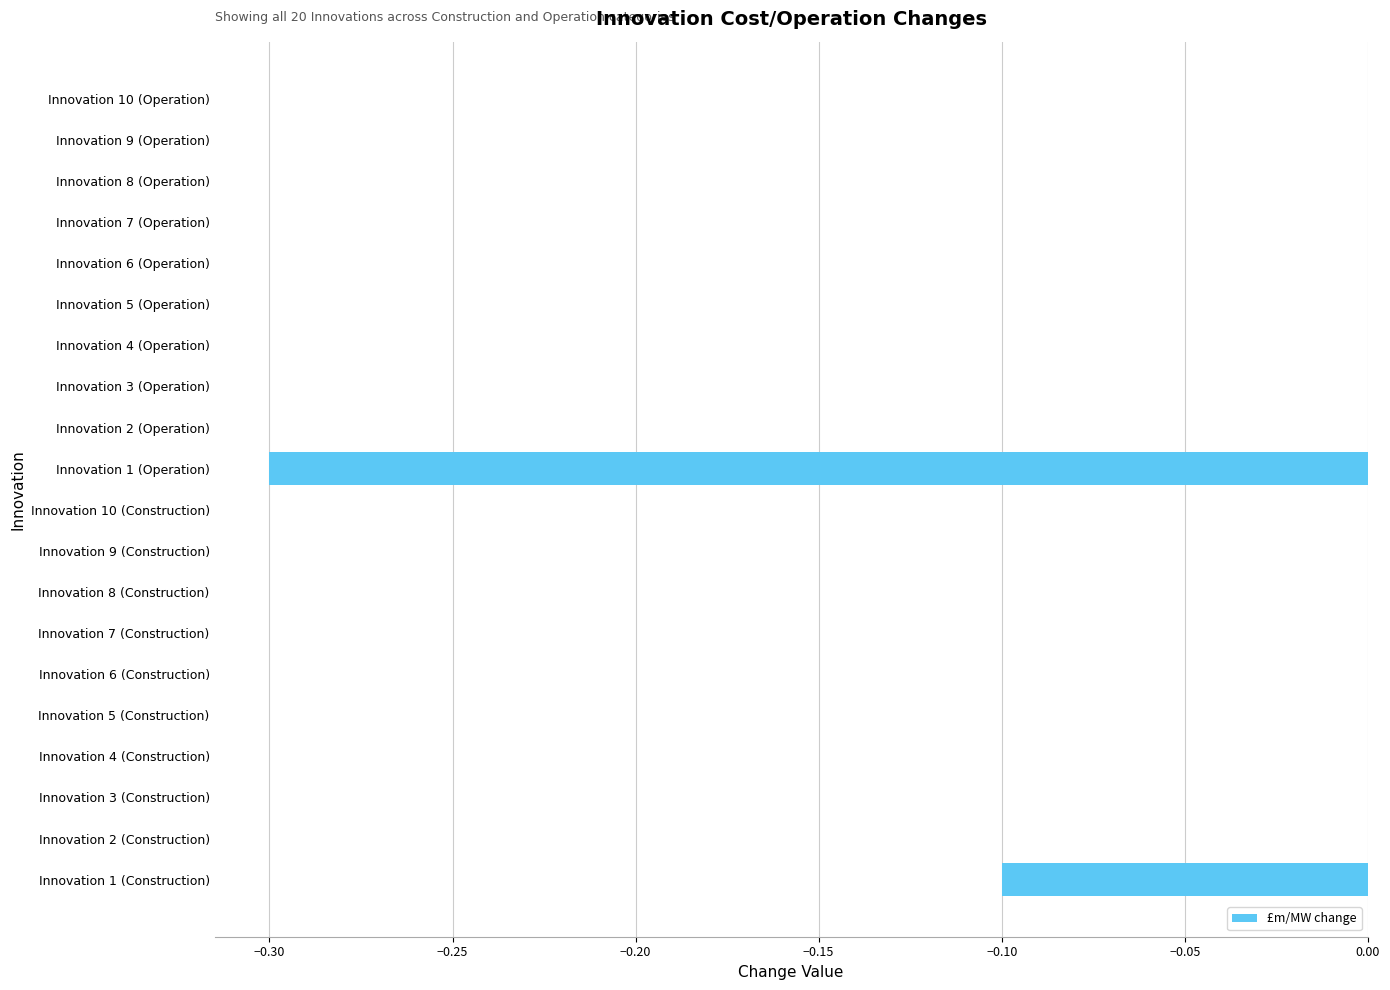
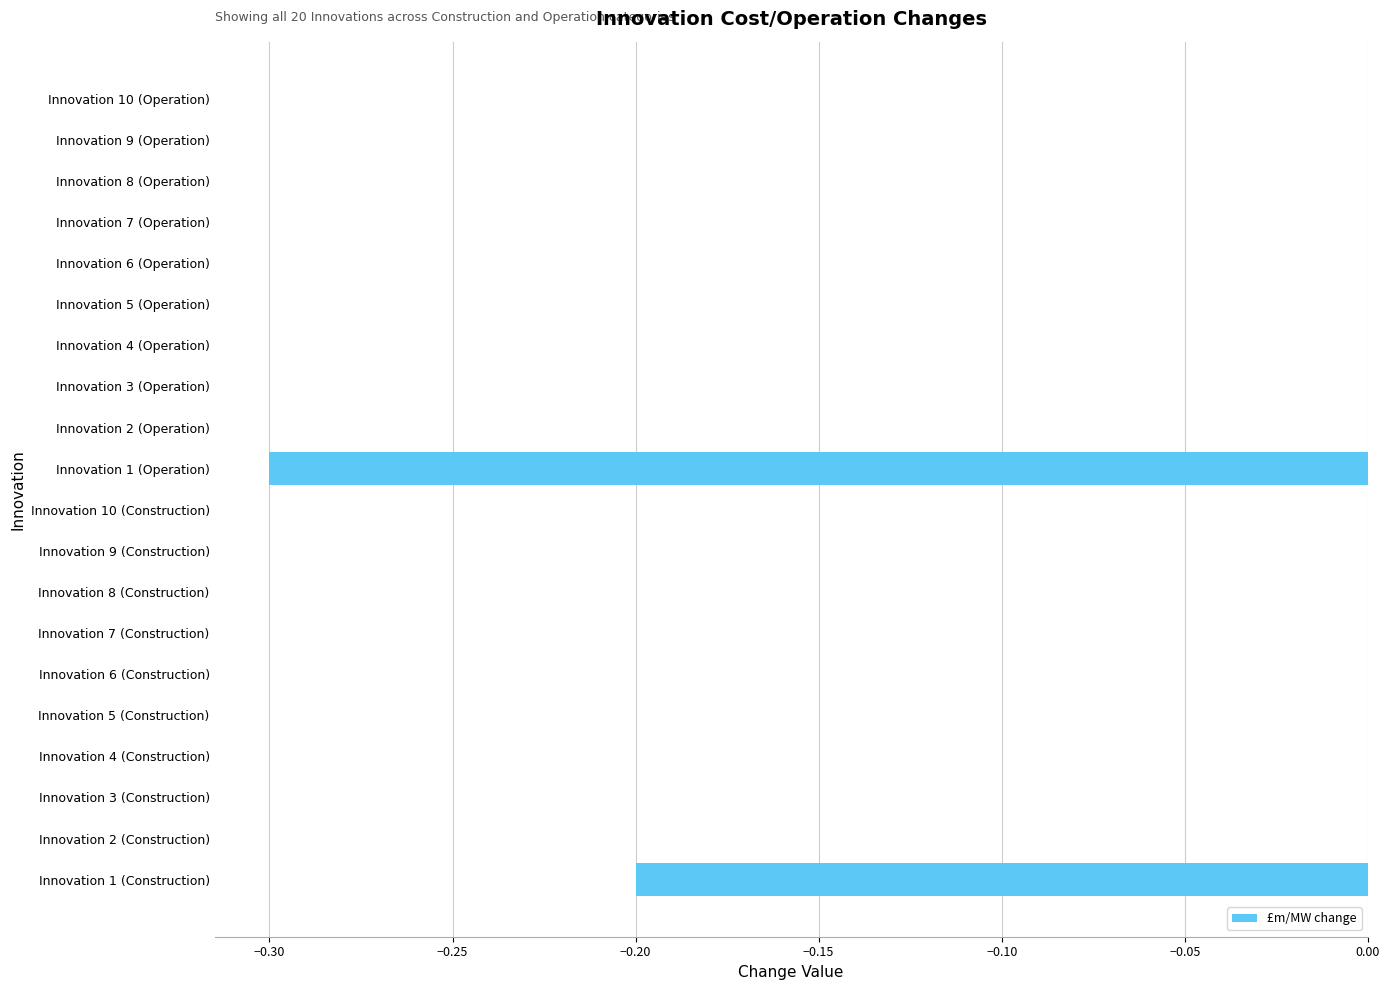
  {
    "Innovation 10 (Operation)": 0.0,
    "Innovation 9 (Operation)": 0.0,
    "Innovation 8 (Operation)": 0.0,
    "Innovation 7 (Operation)": 0.0,
    "Innovation 6 (Operation)": 0.0,
    "Innovation 5 (Operation)": 0.0,
    "Innovation 4 (Operation)": 0.0,
    "Innovation 3 (Operation)": 0.0,
    "Innovation 2 (Operation)": 0.0,
    "Innovation 1 (Operation)": -0.3,
    "Innovation 10 (Construction)": 0.0,
    "Innovation 9 (Construction)": 0.0,
    "Innovation 8 (Construction)": 0.0,
    "Innovation 7 (Construction)": 0.0,
    "Innovation 6 (Construction)": 0.0,
    "Innovation 5 (Construction)": 0.0,
    "Innovation 4 (Construction)": 0.0,
    "Innovation 3 (Construction)": 0.0,
    "Innovation 2 (Construction)": 0.0,
-   "Innovation 1 (Construction)": -0.1
+   "Innovation 1 (Construction)": -0.2
  }
